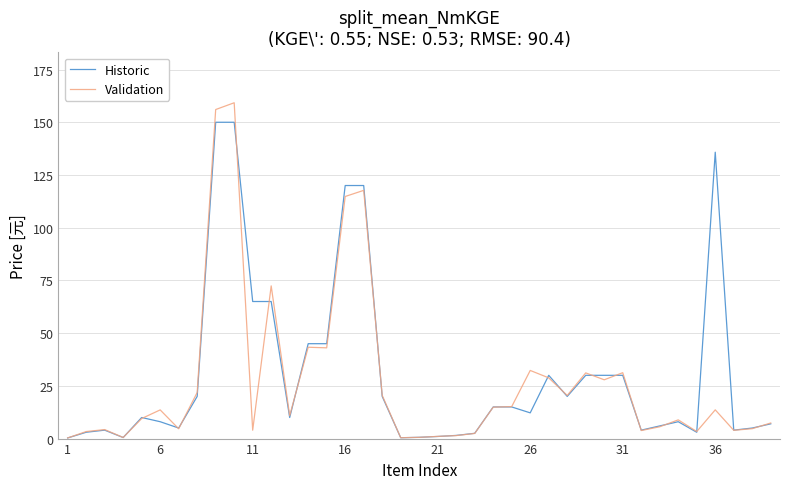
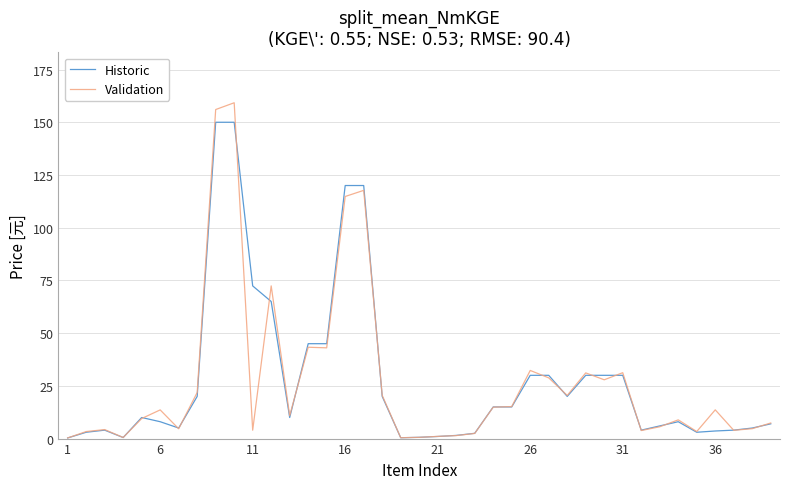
  {
    "Historic": {
      "6": 8,
-     "11": 65,
+     "11": 72,
      "16": 120,
-     "26": 12,
+     "26": 30,
      "31": 30,
-     "36": 136
+     "36": 4
    },
    "Validation": {
      "6": 14,
      "11": 4,
      "16": 115,
      "26": 32,
      "31": 31,
      "36": 14
    }
  }
